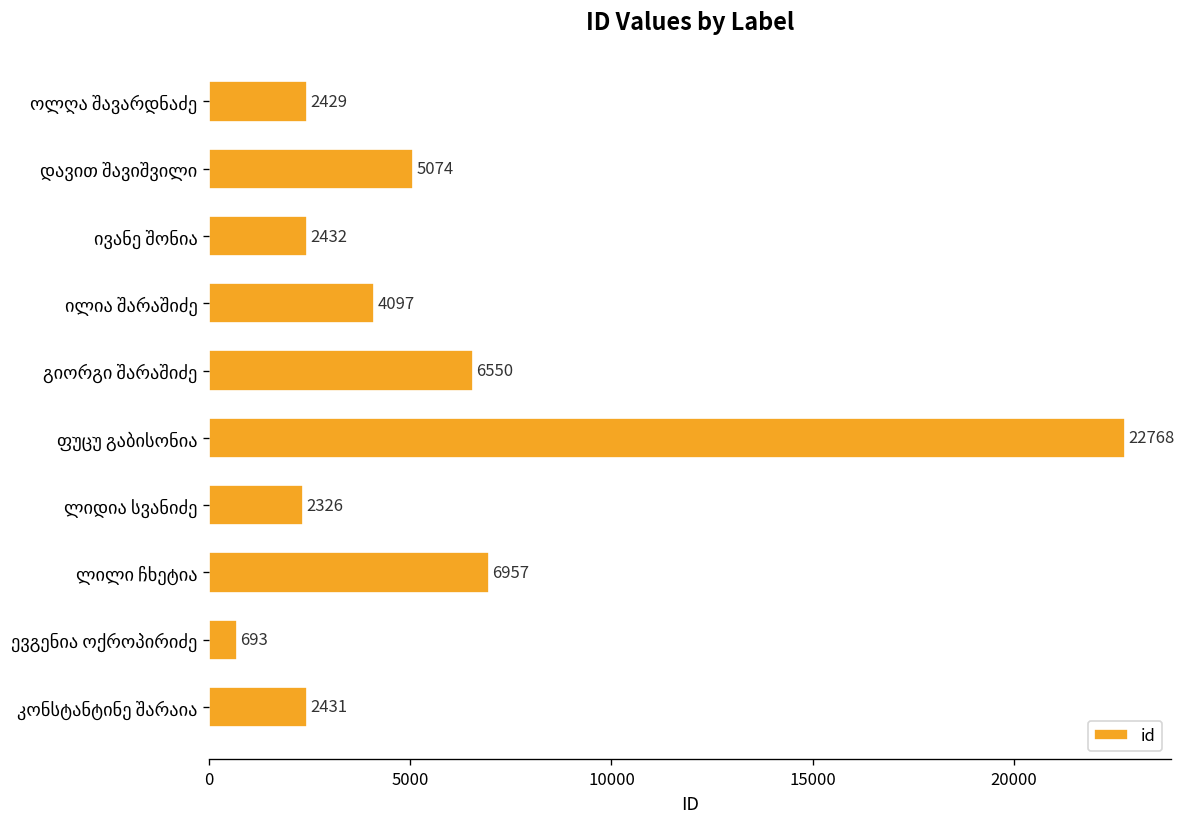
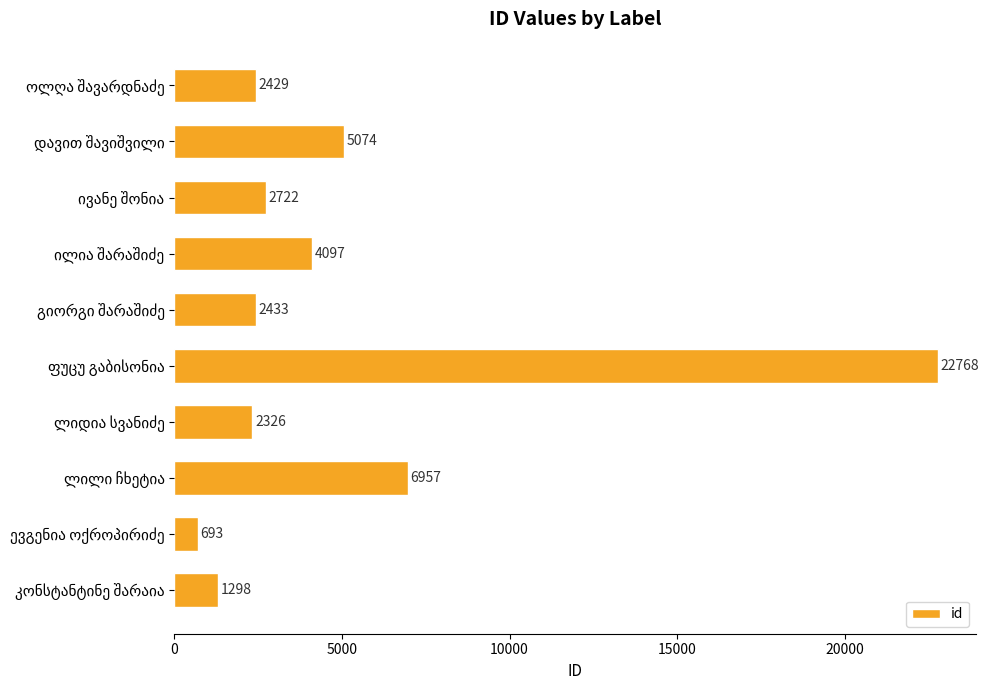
  {
    "ოლღა შავარდნაძე": 2429,
    "დავით შავიშვილი": 5074,
-   "ივანე შონია": 2432,
+   "ივანე შონია": 2722,
    "ილია შარაშიძე": 4097,
-   "გიორგი შარაშიძე": 6550,
+   "გიორგი შარაშიძე": 2433,
    "ფუცუ გაბისონია": 22768,
    "ლიდია სვანიძე": 2326,
    "ლილი ჩხეტია": 6957,
    "ევგენია ოქროპირიძე": 693,
-   "კონსტანტინე შარაია": 2431
+   "კონსტანტინე შარაია": 1298
  }
